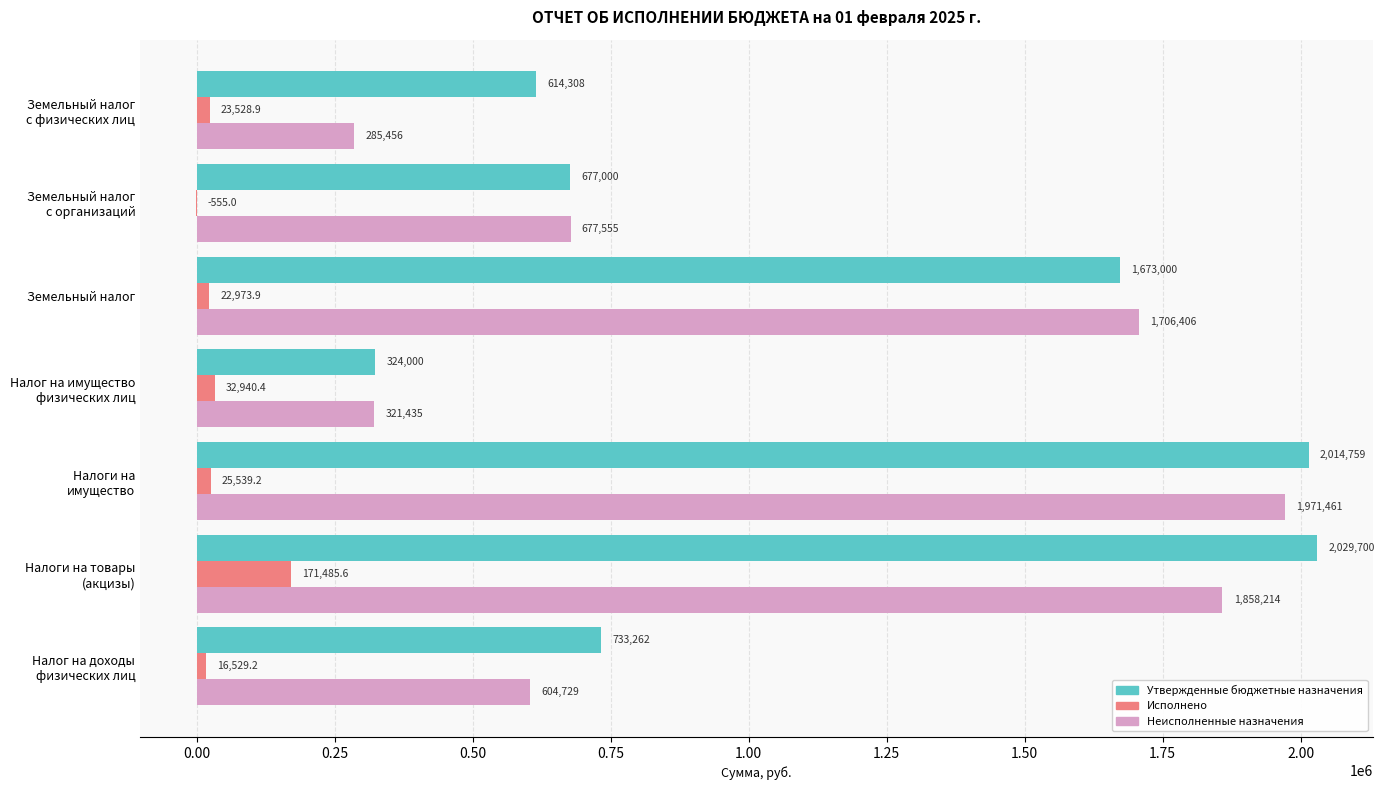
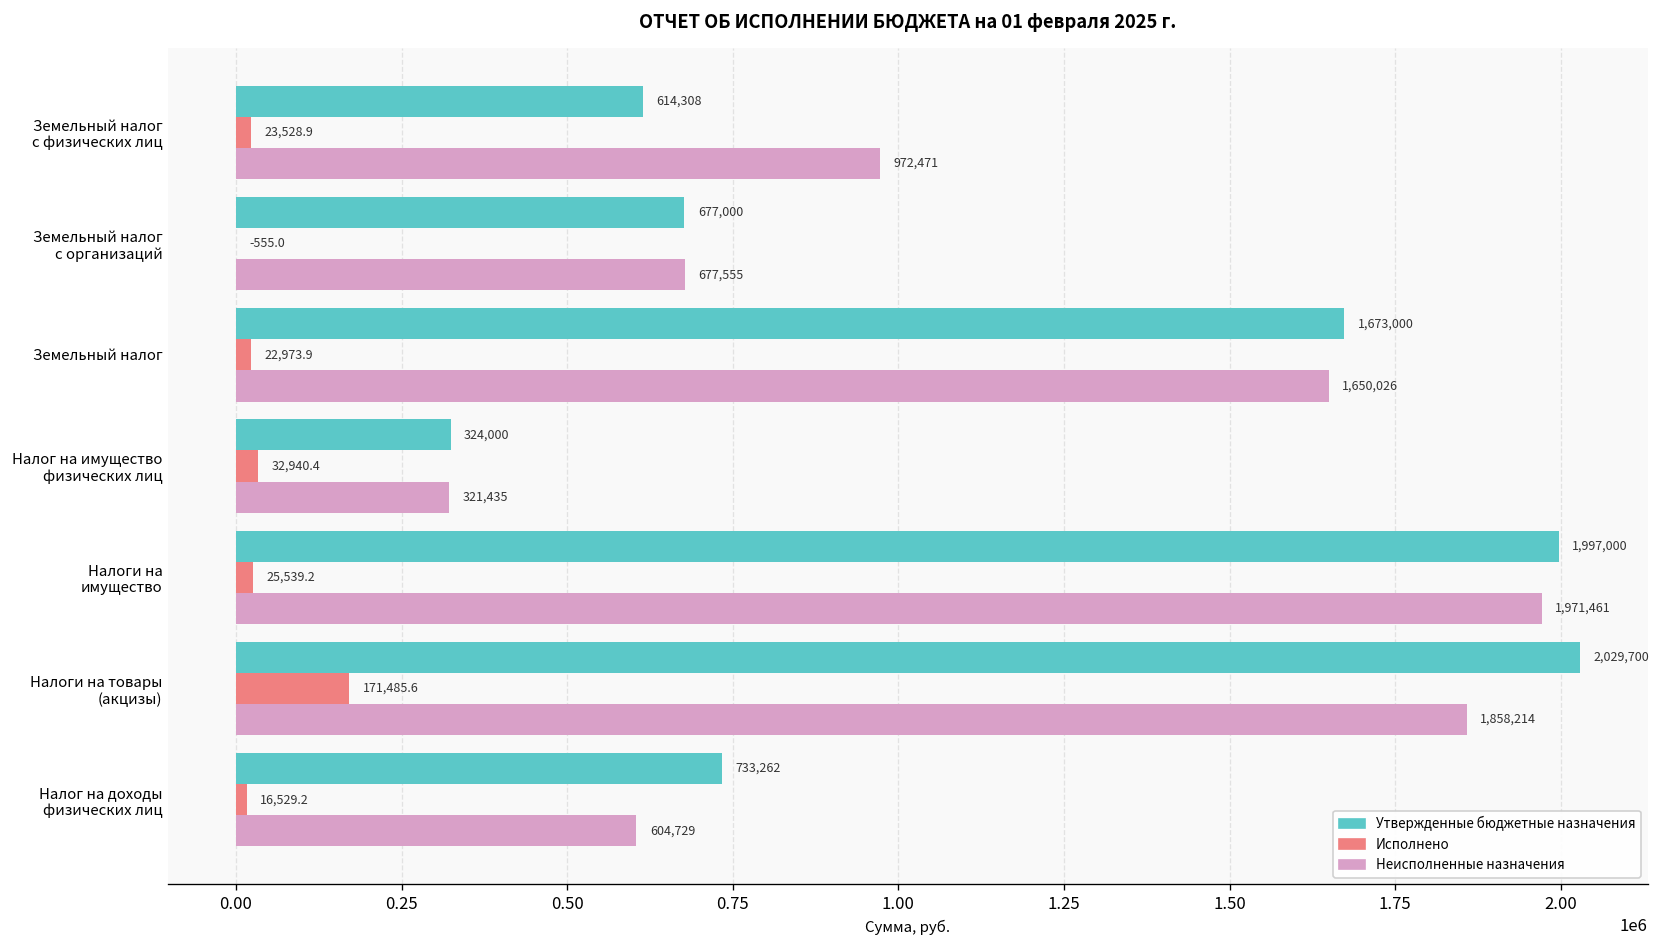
  {
    "Утвержденные бюджетные назначения": {
      "Земельный налог с физических лиц": "614,308",
      "Земельный налог с организаций": "677,000",
      "Земельный налог": "1,673,000",
      "Налог на имущество физических лиц": "324,000",
-     "Налоги на имущество": "2,014,759",
+     "Налоги на имущество": "1,997,000",
      "Налоги на товары (акцизы)": "2,029,700",
      "Налог на доходы физических лиц": "733,262"
    },
    "Исполнено": {
      "Земельный налог с физических лиц": "23,528.9",
      "Земельный налог с организаций": "-555.0",
      "Земельный налог": "22,973.9",
      "Налог на имущество физических лиц": "32,940.4",
      "Налоги на имущество": "25,539.2",
      "Налоги на товары (акцизы)": "171,485.6",
      "Налог на доходы физических лиц": "16,529.2"
    },
    "Неисполненные назначения": {
-     "Земельный налог с физических лиц": "285,456",
+     "Земельный налог с физических лиц": "972,471",
      "Земельный налог с организаций": "677,555",
-     "Земельный налог": "1,706,406",
+     "Земельный налог": "1,650,026",
      "Налог на имущество физических лиц": "321,435",
      "Налоги на имущество": "1,971,461",
      "Налоги на товары (акцизы)": "1,858,214",
      "Налог на доходы физических лиц": "604,729"
    }
  }
